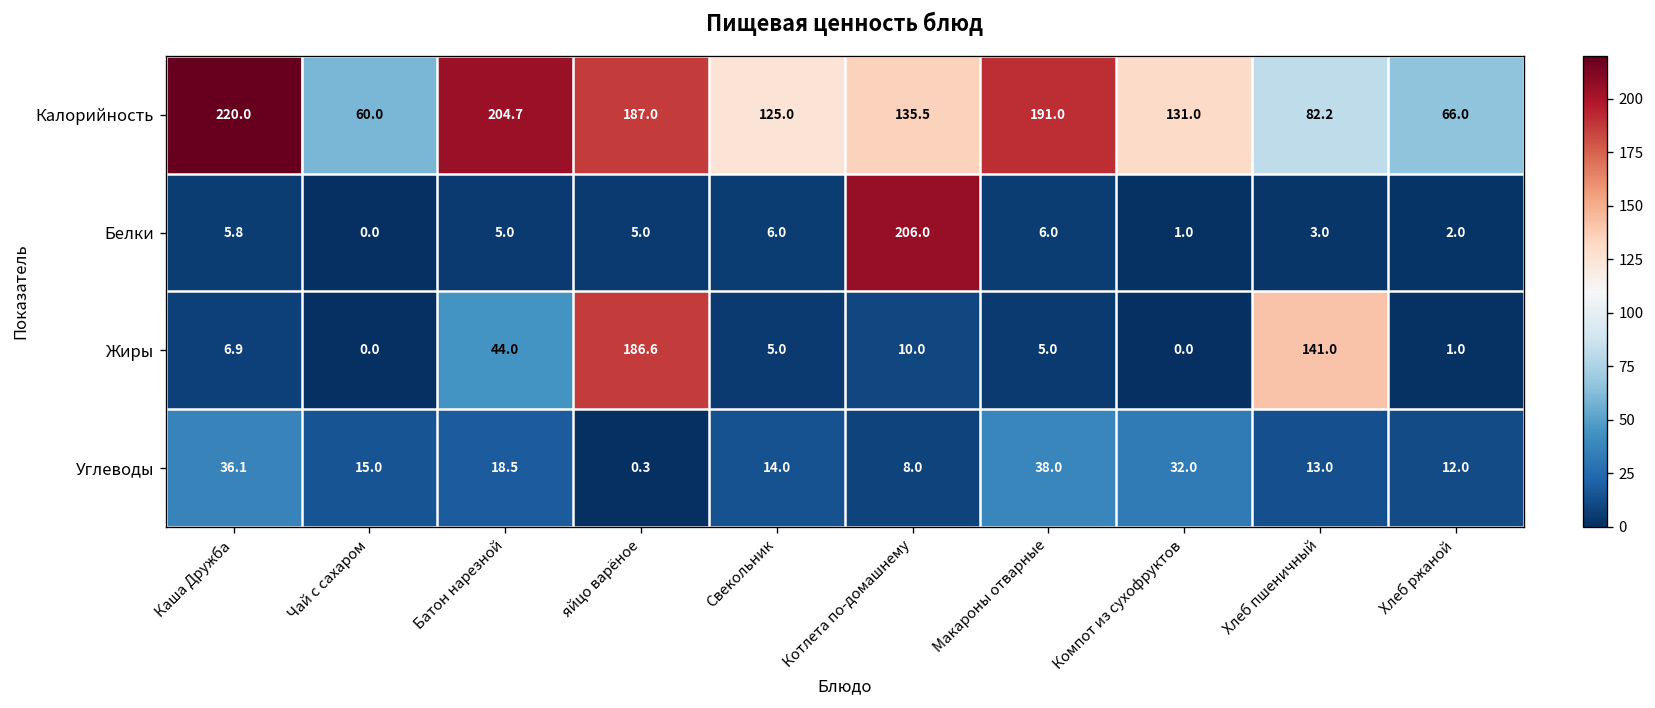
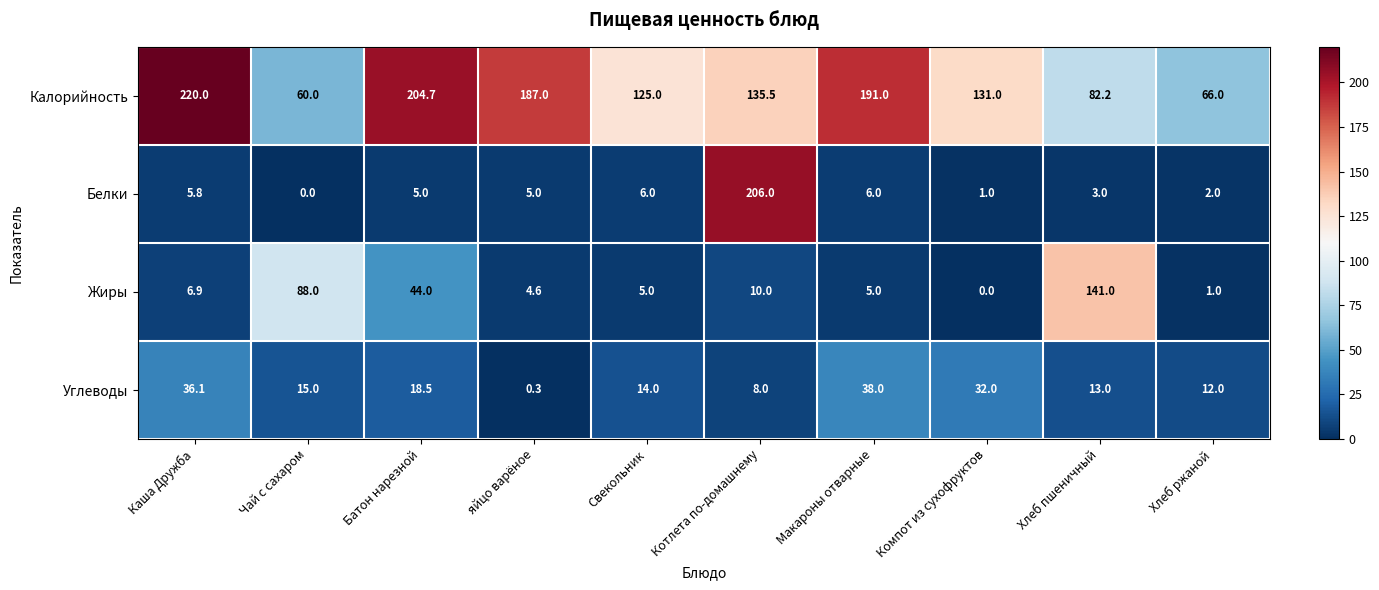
  {
    "Калорийность": {
      "Каша Дружба": 220.0,
      "Чай с сахаром": 60.0,
      "Батон нарезной": 204.7,
      "яйцо варёное": 187.0,
      "Свекольник": 125.0,
      "Котлета по-домашнему": 135.5,
      "Макароны отварные": 191.0,
      "Компот из сухофруктов": 131.0,
      "Хлеб пшеничный": 82.2,
      "Хлеб ржаной": 66.0
    },
    "Белки": {
      "Каша Дружба": 5.8,
      "Чай с сахаром": 0.0,
      "Батон нарезной": 5.0,
      "яйцо варёное": 5.0,
      "Свекольник": 6.0,
      "Котлета по-домашнему": 206.0,
      "Макароны отварные": 6.0,
      "Компот из сухофруктов": 1.0,
      "Хлеб пшеничный": 3.0,
      "Хлеб ржаной": 2.0
    },
    "Жиры": {
      "Каша Дружба": 6.9,
-     "Чай с сахаром": 0.0,
+     "Чай с сахаром": 88.0,
      "Батон нарезной": 44.0,
-     "яйцо варёное": 186.6,
+     "яйцо варёное": 4.6,
      "Свекольник": 5.0,
      "Котлета по-домашнему": 10.0,
      "Макароны отварные": 5.0,
      "Компот из сухофруктов": 0.0,
      "Хлеб пшеничный": 141.0,
      "Хлеб ржаной": 1.0
    },
    "Углеводы": {
      "Каша Дружба": 36.1,
      "Чай с сахаром": 15.0,
      "Батон нарезной": 18.5,
      "яйцо варёное": 0.3,
      "Свекольник": 14.0,
      "Котлета по-домашнему": 8.0,
      "Макароны отварные": 38.0,
      "Компот из сухофруктов": 32.0,
      "Хлеб пшеничный": 13.0,
      "Хлеб ржаной": 12.0
    }
  }
